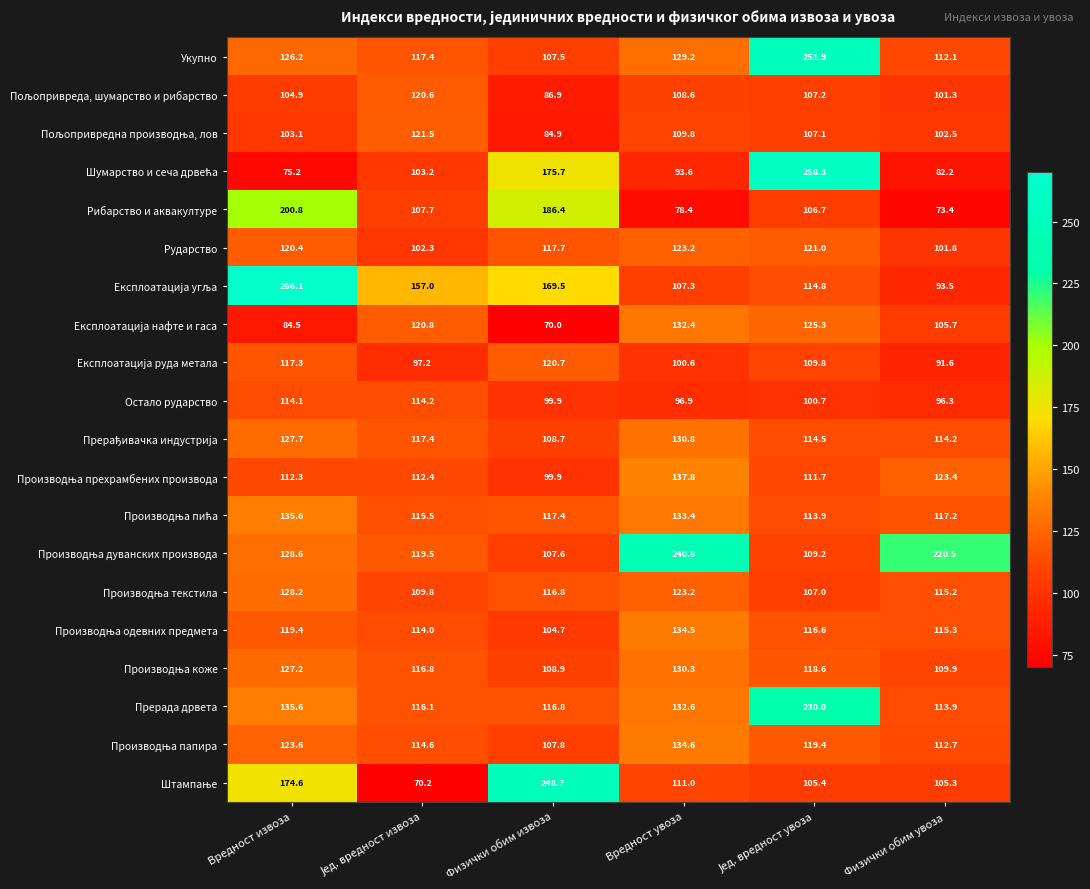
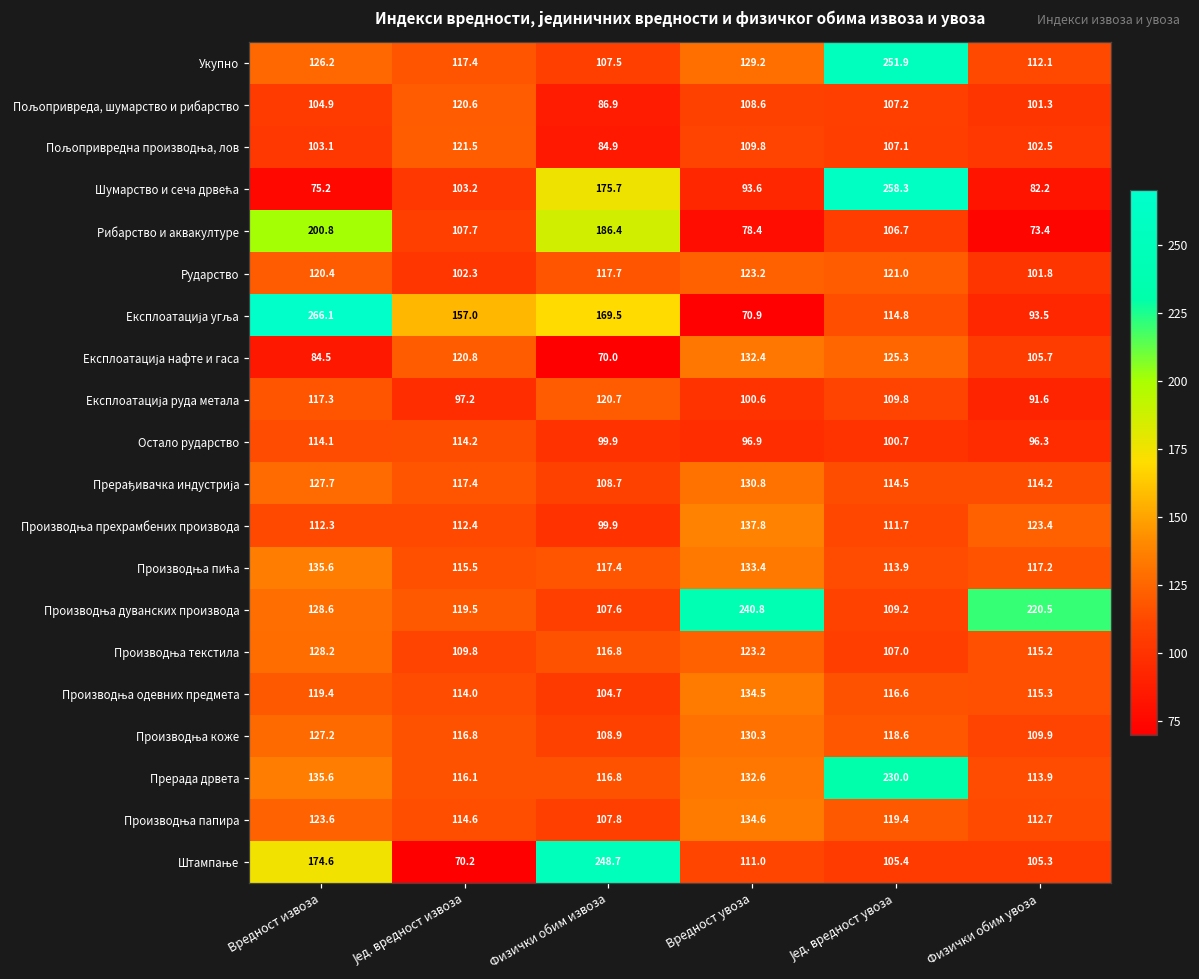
  {
    "Укупно": {
      "Вредност извоза": 126.2,
      "Јед. вредност извоза": 117.4,
      "Физички обим извоза": 107.5,
      "Вредност увоза": 129.2,
      "Јед. вредност увоза": 251.9,
      "Физички обим увоза": 112.1
    },
    "Пољопривреда, шумарство и рибарство": {
      "Вредност извоза": 104.9,
      "Јед. вредност извоза": 120.6,
      "Физички обим извоза": 86.9,
      "Вредност увоза": 108.6,
      "Јед. вредност увоза": 107.2,
      "Физички обим увоза": 101.3
    },
    "Пољопривредна производња, лов": {
      "Вредност извоза": 103.1,
      "Јед. вредност извоза": 121.5,
      "Физички обим извоза": 84.9,
      "Вредност увоза": 109.8,
      "Јед. вредност увоза": 107.1,
      "Физички обим увоза": 102.5
    },
    "Шумарство и сеча дрвећа": {
      "Вредност извоза": 75.2,
      "Јед. вредност извоза": 103.2,
      "Физички обим извоза": 175.7,
      "Вредност увоза": 93.6,
      "Јед. вредност увоза": 258.3,
      "Физички обим увоза": 82.2
    },
    "Рибарство и аквакултуре": {
      "Вредност извоза": 200.8,
      "Јед. вредност извоза": 107.7,
      "Физички обим извоза": 186.4,
      "Вредност увоза": 78.4,
      "Јед. вредност увоза": 106.7,
      "Физички обим увоза": 73.4
    },
    "Рударство": {
      "Вредност извоза": 120.4,
      "Јед. вредност извоза": 102.3,
      "Физички обим извоза": 117.7,
      "Вредност увоза": 123.2,
      "Јед. вредност увоза": 121.0,
      "Физички обим увоза": 101.8
    },
    "Експлоатација угља": {
      "Вредност извоза": 266.1,
      "Јед. вредност извоза": 157.0,
      "Физички обим извоза": 169.5,
-     "Вредност увоза": 107.3,
+     "Вредност увоза": 70.9,
      "Јед. вредност увоза": 114.8,
      "Физички обим увоза": 93.5
    },
    "Експлоатација нафте и гаса": {
      "Вредност извоза": 84.5,
      "Јед. вредност извоза": 120.8,
      "Физички обим извоза": 70.0,
      "Вредност увоза": 132.4,
      "Јед. вредност увоза": 125.3,
      "Физички обим увоза": 105.7
    },
    "Експлоатација руда метала": {
      "Вредност извоза": 117.3,
      "Јед. вредност извоза": 97.2,
      "Физички обим извоза": 120.7,
      "Вредност увоза": 100.6,
      "Јед. вредност увоза": 109.8,
      "Физички обим увоза": 91.6
    },
    "Остало рударство": {
      "Вредност извоза": 114.1,
      "Јед. вредност извоза": 114.2,
      "Физички обим извоза": 99.9,
      "Вредност увоза": 96.9,
      "Јед. вредност увоза": 100.7,
      "Физички обим увоза": 96.3
    },
    "Прерађивачка индустрија": {
      "Вредност извоза": 127.7,
      "Јед. вредност извоза": 117.4,
      "Физички обим извоза": 108.7,
      "Вредност увоза": 130.8,
      "Јед. вредност увоза": 114.5,
      "Физички обим увоза": 114.2
    },
    "Производња прехрамбених производа": {
      "Вредност извоза": 112.3,
      "Јед. вредност извоза": 112.4,
      "Физички обим извоза": 99.9,
      "Вредност увоза": 137.8,
      "Јед. вредност увоза": 111.7,
      "Физички обим увоза": 123.4
    },
    "Производња пића": {
      "Вредност извоза": 135.6,
      "Јед. вредност извоза": 115.5,
      "Физички обим извоза": 117.4,
      "Вредност увоза": 133.4,
      "Јед. вредност увоза": 113.9,
      "Физички обим увоза": 117.2
    },
    "Производња дуванских производа": {
      "Вредност извоза": 128.6,
      "Јед. вредност извоза": 119.5,
      "Физички обим извоза": 107.6,
      "Вредност увоза": 240.8,
      "Јед. вредност увоза": 109.2,
      "Физички обим увоза": 220.5
    },
    "Производња текстила": {
      "Вредност извоза": 128.2,
      "Јед. вредност извоза": 109.8,
      "Физички обим извоза": 116.8,
      "Вредност увоза": 123.2,
      "Јед. вредност увоза": 107.0,
      "Физички обим увоза": 115.2
    },
    "Производња одевних предмета": {
      "Вредност извоза": 119.4,
      "Јед. вредност извоза": 114.0,
      "Физички обим извоза": 104.7,
      "Вредност увоза": 134.5,
      "Јед. вредност увоза": 116.6,
      "Физички обим увоза": 115.3
    },
    "Производња коже": {
      "Вредност извоза": 127.2,
      "Јед. вредност извоза": 116.8,
      "Физички обим извоза": 108.9,
      "Вредност увоза": 130.3,
      "Јед. вредност увоза": 118.6,
      "Физички обим увоза": 109.9
    },
    "Прерада дрвета": {
      "Вредност извоза": 135.6,
      "Јед. вредност извоза": 116.1,
      "Физички обим извоза": 116.8,
      "Вредност увоза": 132.6,
      "Јед. вредност увоза": 230.0,
      "Физички обим увоза": 113.9
    },
    "Производња папира": {
      "Вредност извоза": 123.6,
      "Јед. вредност извоза": 114.6,
      "Физички обим извоза": 107.8,
      "Вредност увоза": 134.6,
      "Јед. вредност увоза": 119.4,
      "Физички обим увоза": 112.7
    },
    "Штампање": {
      "Вредност извоза": 174.6,
      "Јед. вредност извоза": 70.2,
      "Физички обим извоза": 248.7,
      "Вредност увоза": 111.0,
      "Јед. вредност увоза": 105.4,
      "Физички обим увоза": 105.3
    }
  }
